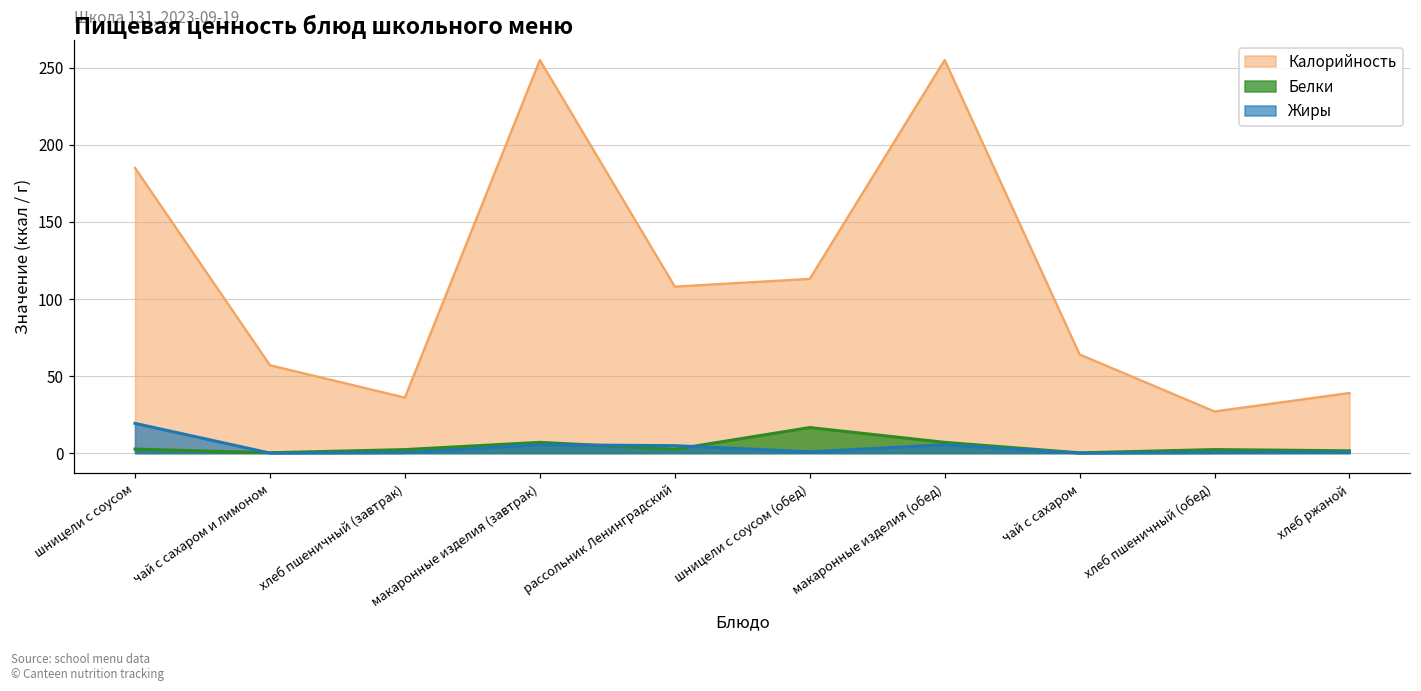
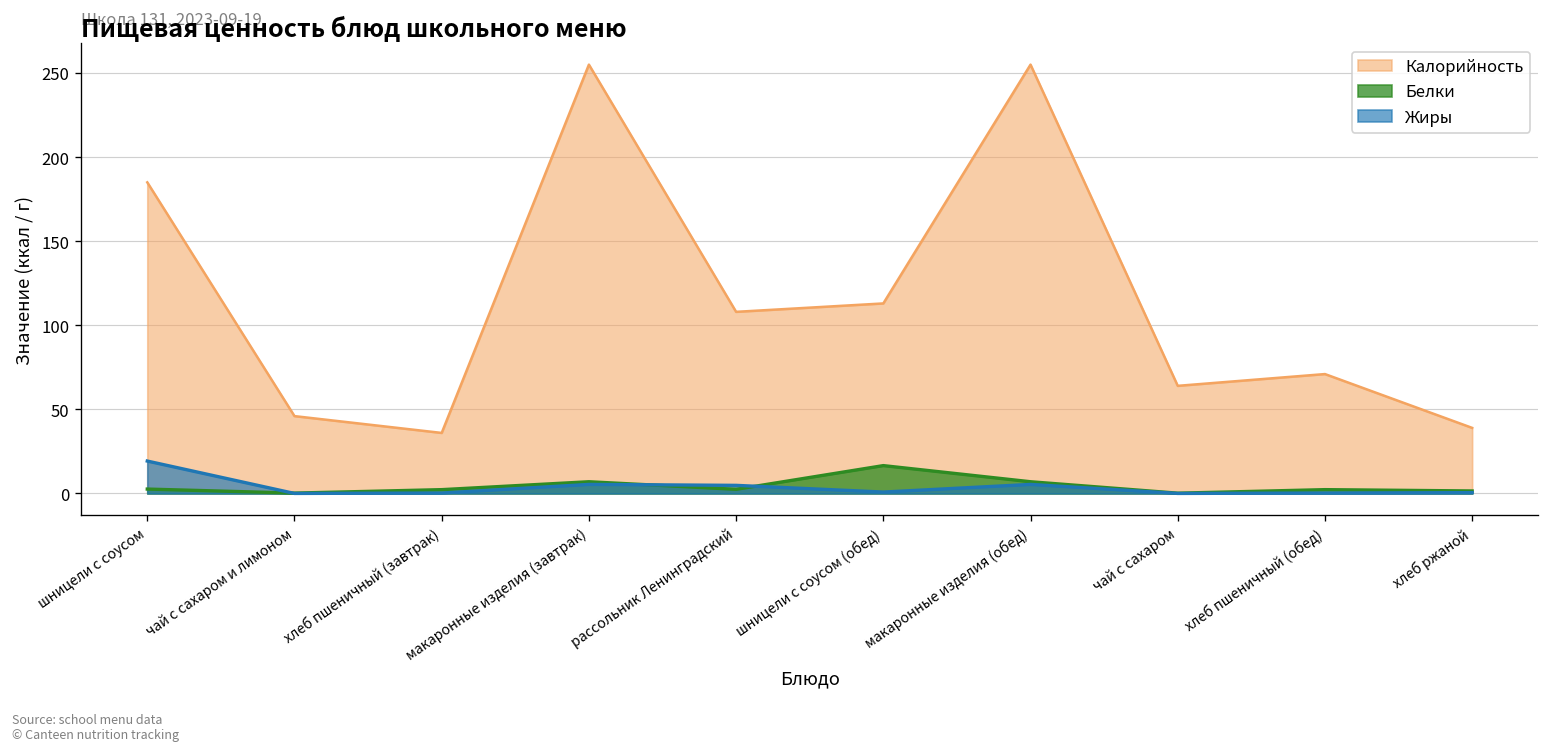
  {
    "Калорийность": {
      "шницели с соусом": 185,
-     "чай с сахаром и лимоном": 57,
+     "чай с сахаром и лимоном": 46,
      "хлеб пшеничный (завтрак)": 36,
      "макаронные изделия (завтрак)": 255,
      "рассольник Ленинградский": 108,
      "шницели с соусом (обед)": 113,
      "макаронные изделия (обед)": 255,
      "чай с сахаром": 64,
-     "хлеб пшеничный (обед)": 27,
+     "хлеб пшеничный (обед)": 71,
      "хлеб ржаной": 39
    },
    "Белки": {
      "шницели с соусом": 3,
      "хлеб пшеничный (завтрак)": 2,
      "рассольник Ленинградский": 2,
      "шницели с соусом (обед)": 17,
      "хлеб пшеничный (обед)": 2
    },
    "Жиры": {
      "шницели с соусом": 19,
      "хлеб пшеничный (завтрак)": 0,
      "рассольник Ленинградский": 5,
      "шницели с соусом (обед)": 1,
      "хлеб пшеничный (обед)": 0
    }
  }
